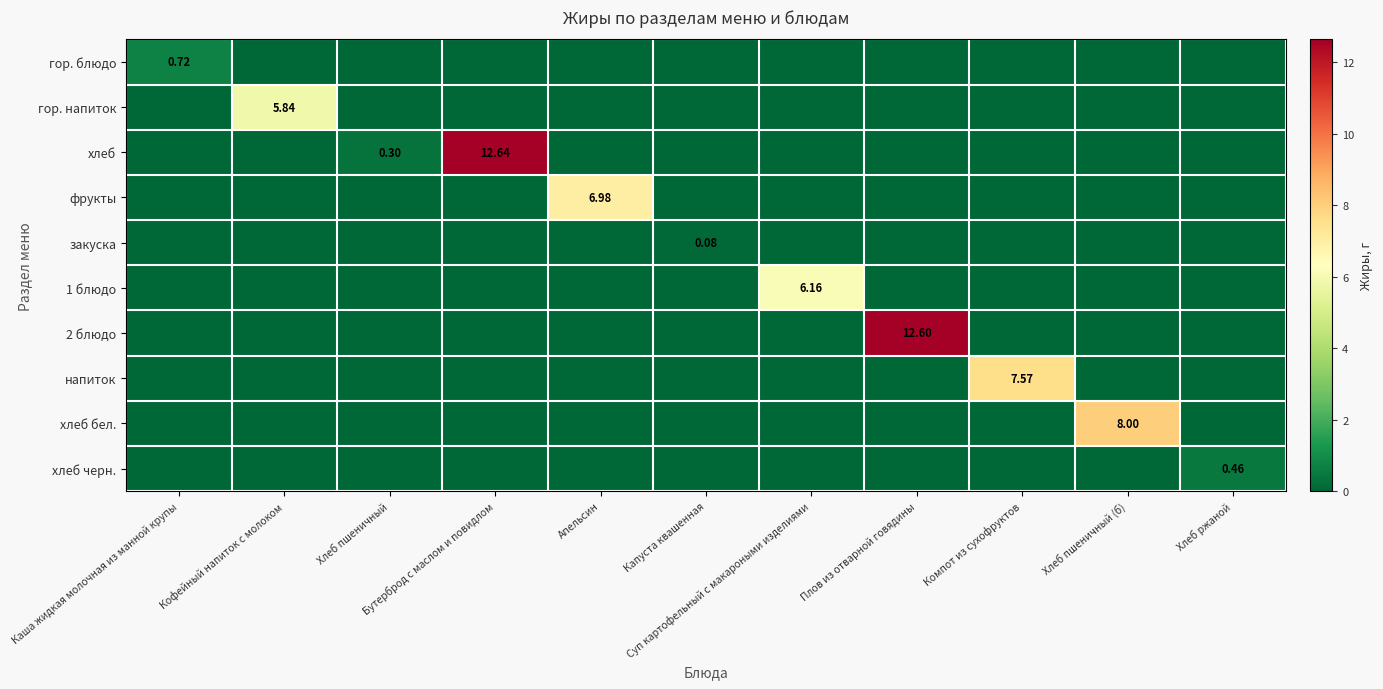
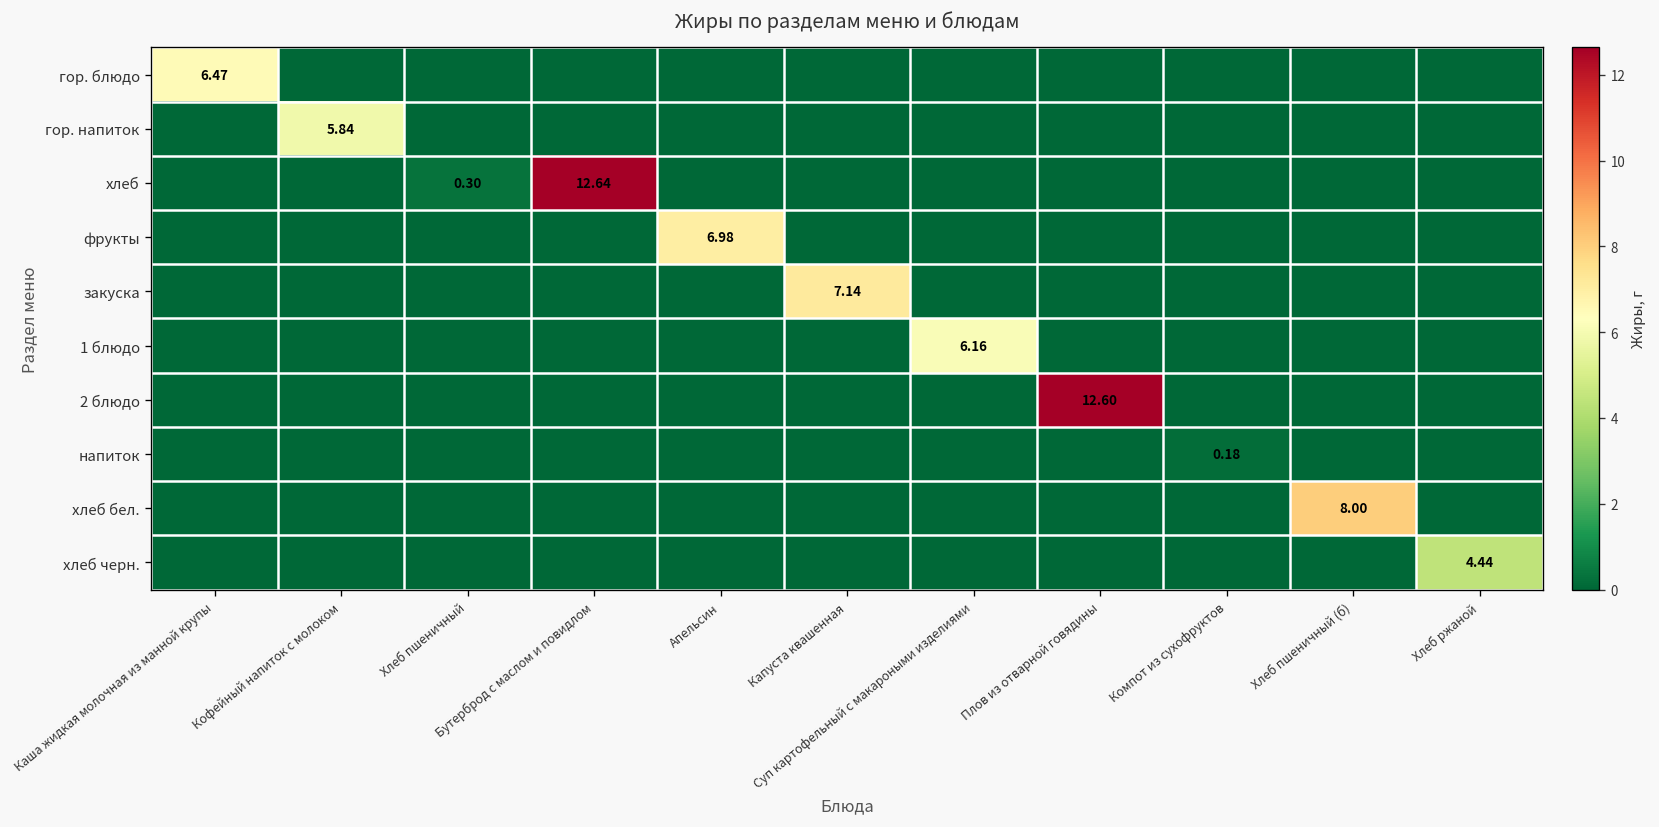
  {
    "гор. блюдо": {
-     "Каша жидкая молочная из манной крупы": 0.72
+     "Каша жидкая молочная из манной крупы": 6.47
    },
    "гор. напиток": {
      "Кофейный напиток с молоком": 5.84
    },
    "хлеб": {
      "Хлеб пшеничный": 0.30,
      "Бутерброд с маслом и повидлом": 12.64
    },
    "фрукты": {
      "Апельсин": 6.98
    },
    "закуска": {
-     "Капуста квашенная": 0.08
+     "Капуста квашенная": 7.14
    },
    "1 блюдо": {
      "Суп картофельный с макароными изделиями": 6.16
    },
    "2 блюдо": {
      "Плов из отварной говядины": 12.60
    },
    "напиток": {
-     "Компот из сухофруктов": 7.57
+     "Компот из сухофруктов": 0.18
    },
    "хлеб бел.": {
      "Хлеб пшеничный (б)": 8.00
    },
    "хлеб черн.": {
-     "Хлеб ржаной": 0.46
+     "Хлеб ржаной": 4.44
    }
  }
